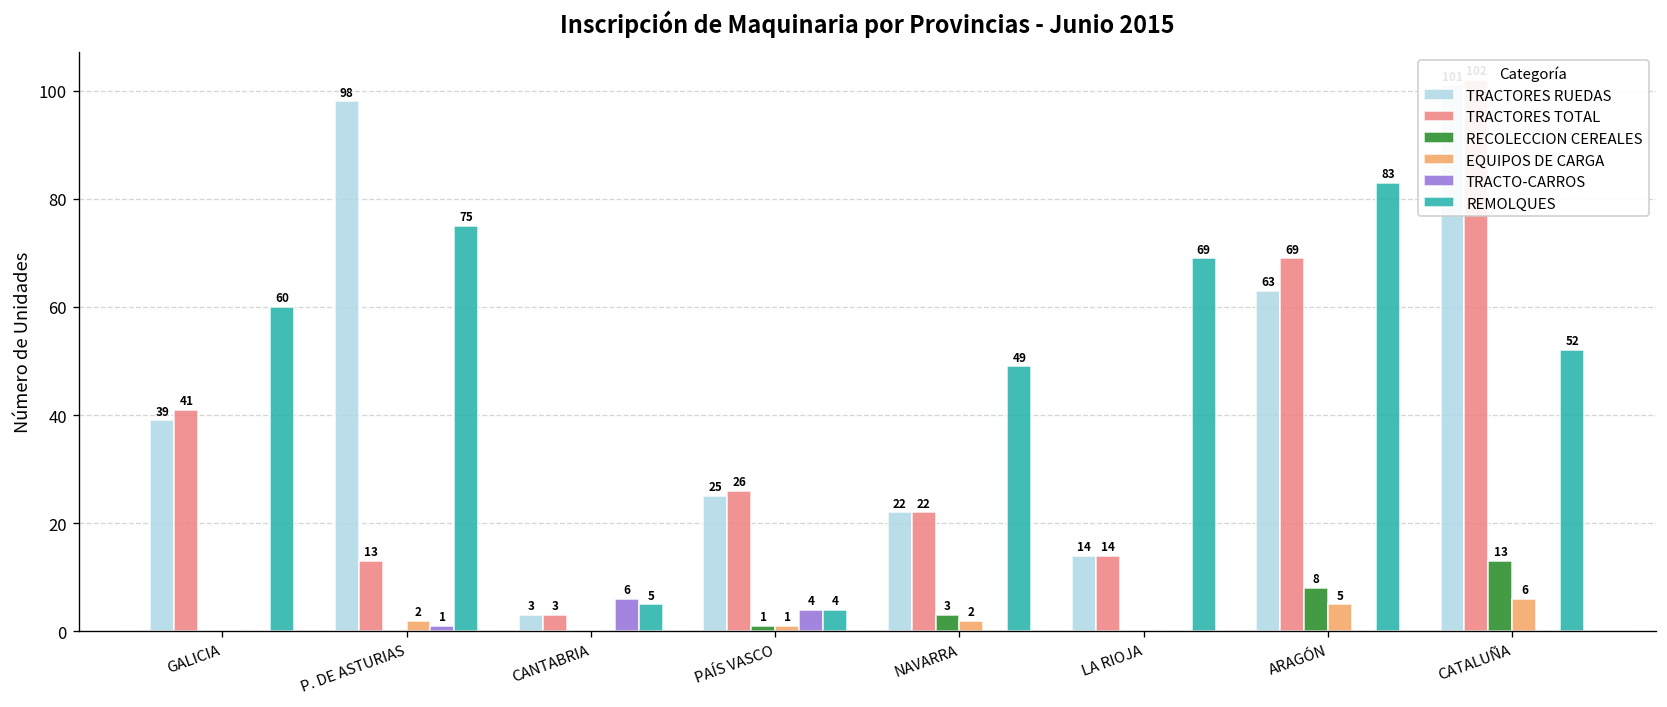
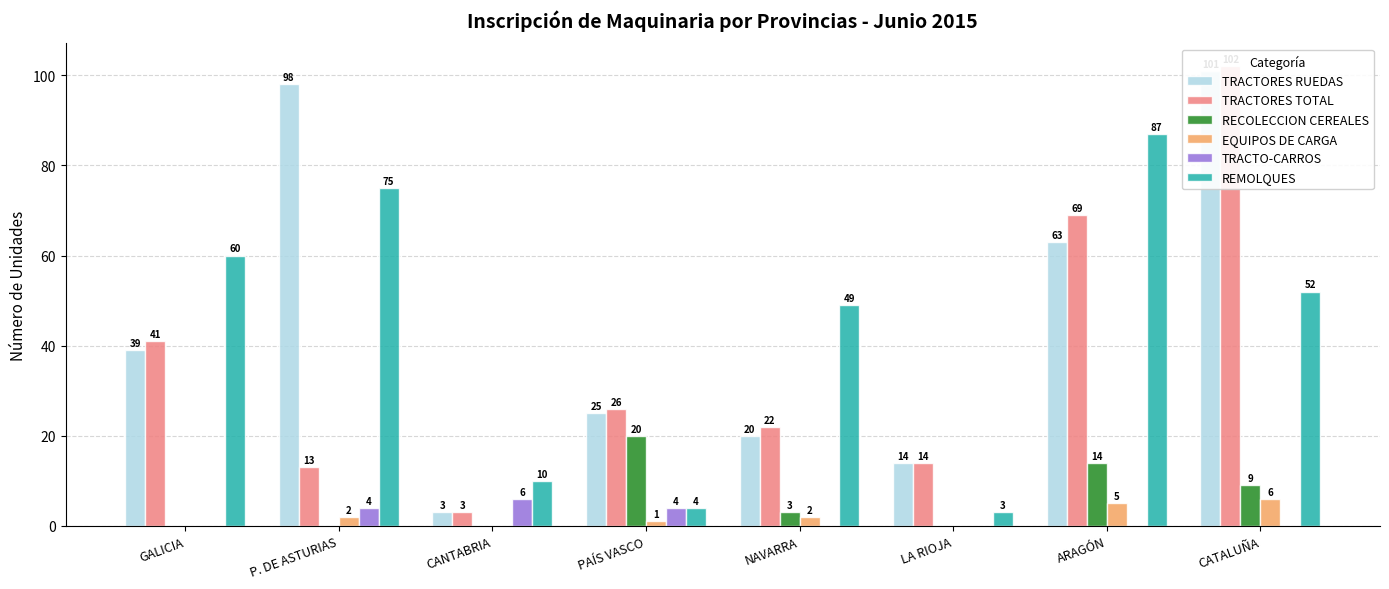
  {
    "TRACTORES RUEDAS": {
      "GALICIA": 39,
      "P. DE ASTURIAS": 98,
      "CANTABRIA": 3,
      "PAÍS VASCO": 25,
-     "NAVARRA": 22,
+     "NAVARRA": 20,
      "LA RIOJA": 14,
      "ARAGÓN": 63
    },
    "RECOLECCION CEREALES": {
-     "PAÍS VASCO": 1,
+     "PAÍS VASCO": 20,
      "NAVARRA": 3,
-     "ARAGÓN": 8,
-     "CATALUÑA": 13
+     "ARAGÓN": 14,
+     "CATALUÑA": 9
    },
    "TRACTO-CARROS": {
-     "P. DE ASTURIAS": 1,
+     "P. DE ASTURIAS": 4,
      "CANTABRIA": 6,
      "PAÍS VASCO": 4
    },
    "REMOLQUES": {
      "GALICIA": 60,
      "P. DE ASTURIAS": 75,
-     "CANTABRIA": 5,
+     "CANTABRIA": 10,
      "PAÍS VASCO": 4,
      "NAVARRA": 49,
-     "LA RIOJA": 69,
-     "ARAGÓN": 83,
+     "LA RIOJA": 3,
+     "ARAGÓN": 87,
      "CATALUÑA": 52
    }
  }
